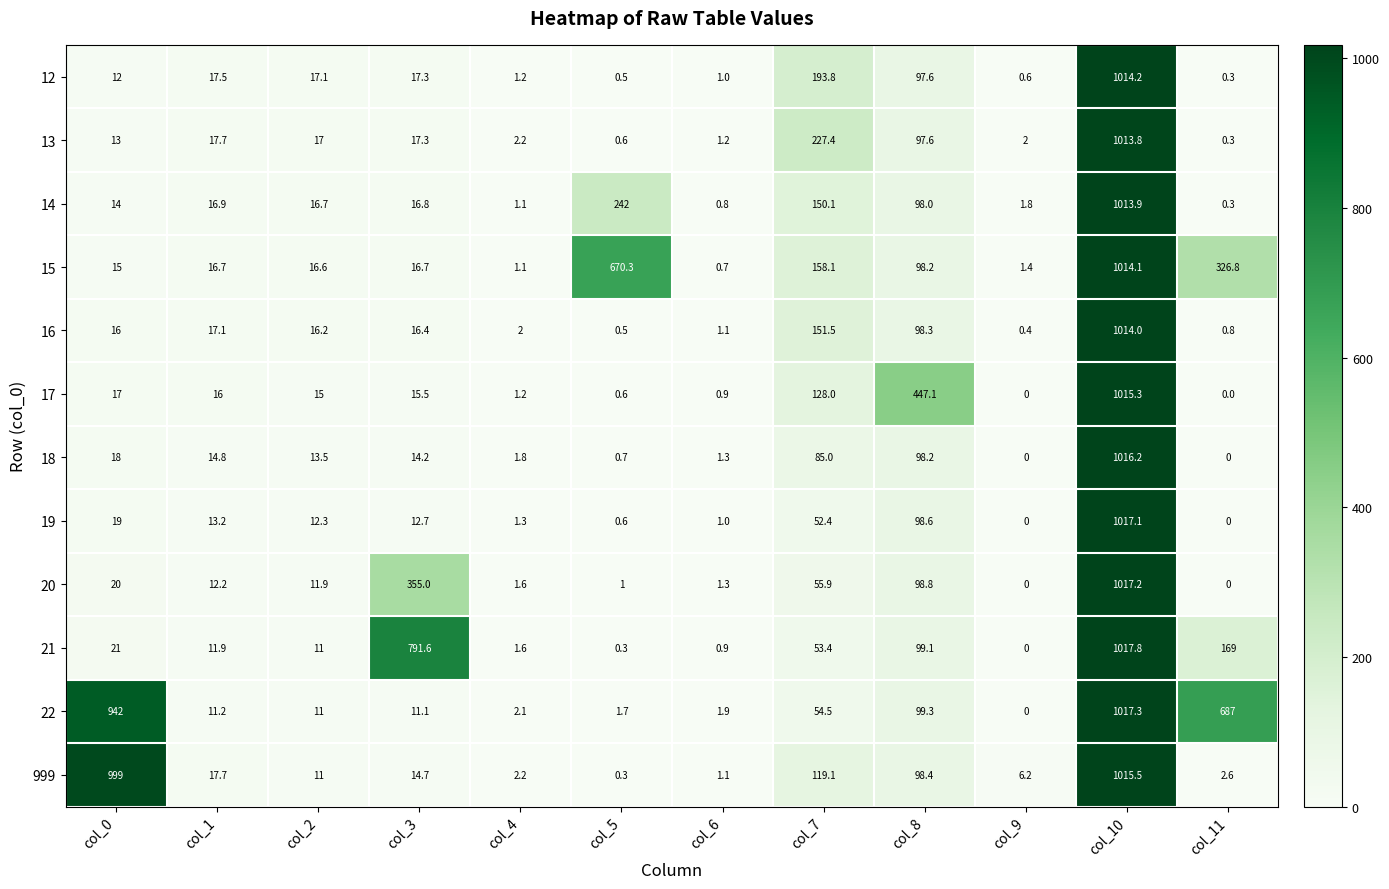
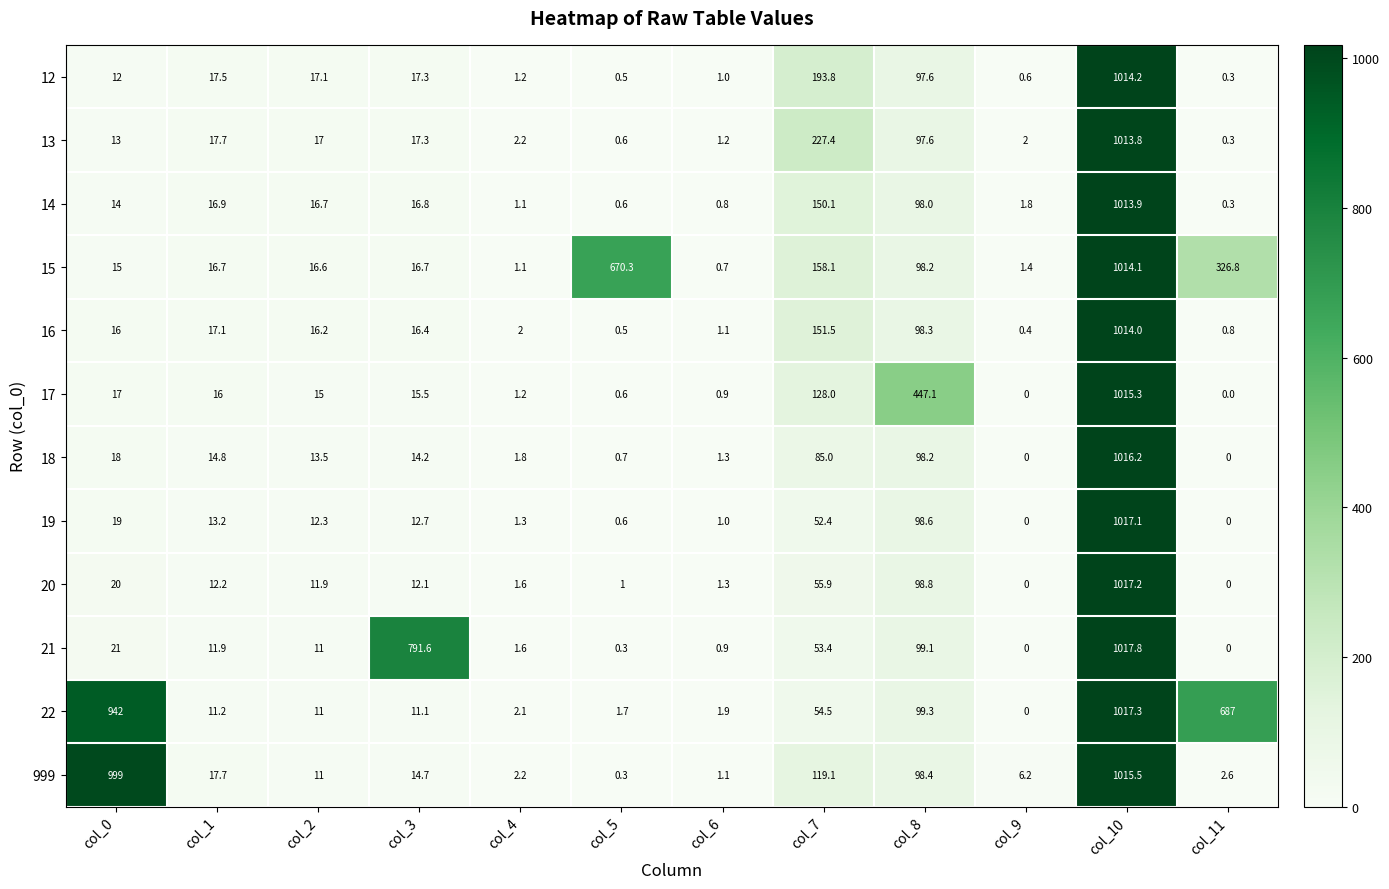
  {
    "12": {
      "col_0": 12,
      "col_1": 17.5,
      "col_2": 17.1,
      "col_3": 17.3,
      "col_4": 1.2,
      "col_5": 0.5,
      "col_6": 1.0,
      "col_7": 193.8,
      "col_8": 97.6,
      "col_9": 0.6,
      "col_10": 1014.2,
      "col_11": 0.3
    },
    "13": {
      "col_0": 13,
      "col_1": 17.7,
      "col_2": 17,
      "col_3": 17.3,
      "col_4": 2.2,
      "col_5": 0.6,
      "col_6": 1.2,
      "col_7": 227.4,
      "col_8": 97.6,
      "col_9": 2,
      "col_10": 1013.8,
      "col_11": 0.3
    },
    "14": {
      "col_0": 14,
      "col_1": 16.9,
      "col_2": 16.7,
      "col_3": 16.8,
      "col_4": 1.1,
-     "col_5": 242,
+     "col_5": 0.6,
      "col_6": 0.8,
      "col_7": 150.1,
      "col_8": 98.0,
      "col_9": 1.8,
      "col_10": 1013.9,
      "col_11": 0.3
    },
    "15": {
      "col_0": 15,
      "col_1": 16.7,
      "col_2": 16.6,
      "col_3": 16.7,
      "col_4": 1.1,
      "col_5": 670.3,
      "col_6": 0.7,
      "col_7": 158.1,
      "col_8": 98.2,
      "col_9": 1.4,
      "col_10": 1014.1,
      "col_11": 326.8
    },
    "16": {
      "col_0": 16,
      "col_1": 17.1,
      "col_2": 16.2,
      "col_3": 16.4,
      "col_4": 2,
      "col_5": 0.5,
      "col_6": 1.1,
      "col_7": 151.5,
      "col_8": 98.3,
      "col_9": 0.4,
      "col_10": 1014.0,
      "col_11": 0.8
    },
    "17": {
      "col_0": 17,
      "col_1": 16,
      "col_2": 15,
      "col_3": 15.5,
      "col_4": 1.2,
      "col_5": 0.6,
      "col_6": 0.9,
      "col_7": 128.0,
      "col_8": 447.1,
      "col_9": 0,
      "col_10": 1015.3,
      "col_11": 0.0
    },
    "18": {
      "col_0": 18,
      "col_1": 14.8,
      "col_2": 13.5,
      "col_3": 14.2,
      "col_4": 1.8,
      "col_5": 0.7,
      "col_6": 1.3,
      "col_7": 85.0,
      "col_8": 98.2,
      "col_9": 0,
      "col_10": 1016.2,
      "col_11": 0
    },
    "19": {
      "col_0": 19,
      "col_1": 13.2,
      "col_2": 12.3,
      "col_3": 12.7,
      "col_4": 1.3,
      "col_5": 0.6,
      "col_6": 1.0,
      "col_7": 52.4,
      "col_8": 98.6,
      "col_9": 0,
      "col_10": 1017.1,
      "col_11": 0
    },
    "20": {
      "col_0": 20,
      "col_1": 12.2,
      "col_2": 11.9,
-     "col_3": 355.0,
+     "col_3": 12.1,
      "col_4": 1.6,
      "col_5": 1,
      "col_6": 1.3,
      "col_7": 55.9,
      "col_8": 98.8,
      "col_9": 0,
      "col_10": 1017.2,
      "col_11": 0
    },
    "21": {
      "col_0": 21,
      "col_1": 11.9,
      "col_2": 11,
      "col_3": 791.6,
      "col_4": 1.6,
      "col_5": 0.3,
      "col_6": 0.9,
      "col_7": 53.4,
      "col_8": 99.1,
      "col_9": 0,
      "col_10": 1017.8,
-     "col_11": 169
+     "col_11": 0
    },
    "22": {
      "col_0": 942,
      "col_1": 11.2,
      "col_2": 11,
      "col_3": 11.1,
      "col_4": 2.1,
      "col_5": 1.7,
      "col_6": 1.9,
      "col_7": 54.5,
      "col_8": 99.3,
      "col_9": 0,
      "col_10": 1017.3,
      "col_11": 687
    },
    "999": {
      "col_0": 999,
      "col_1": 17.7,
      "col_2": 11,
      "col_3": 14.7,
      "col_4": 2.2,
      "col_5": 0.3,
      "col_6": 1.1,
      "col_7": 119.1,
      "col_8": 98.4,
      "col_9": 6.2,
      "col_10": 1015.5,
      "col_11": 2.6
    }
  }
